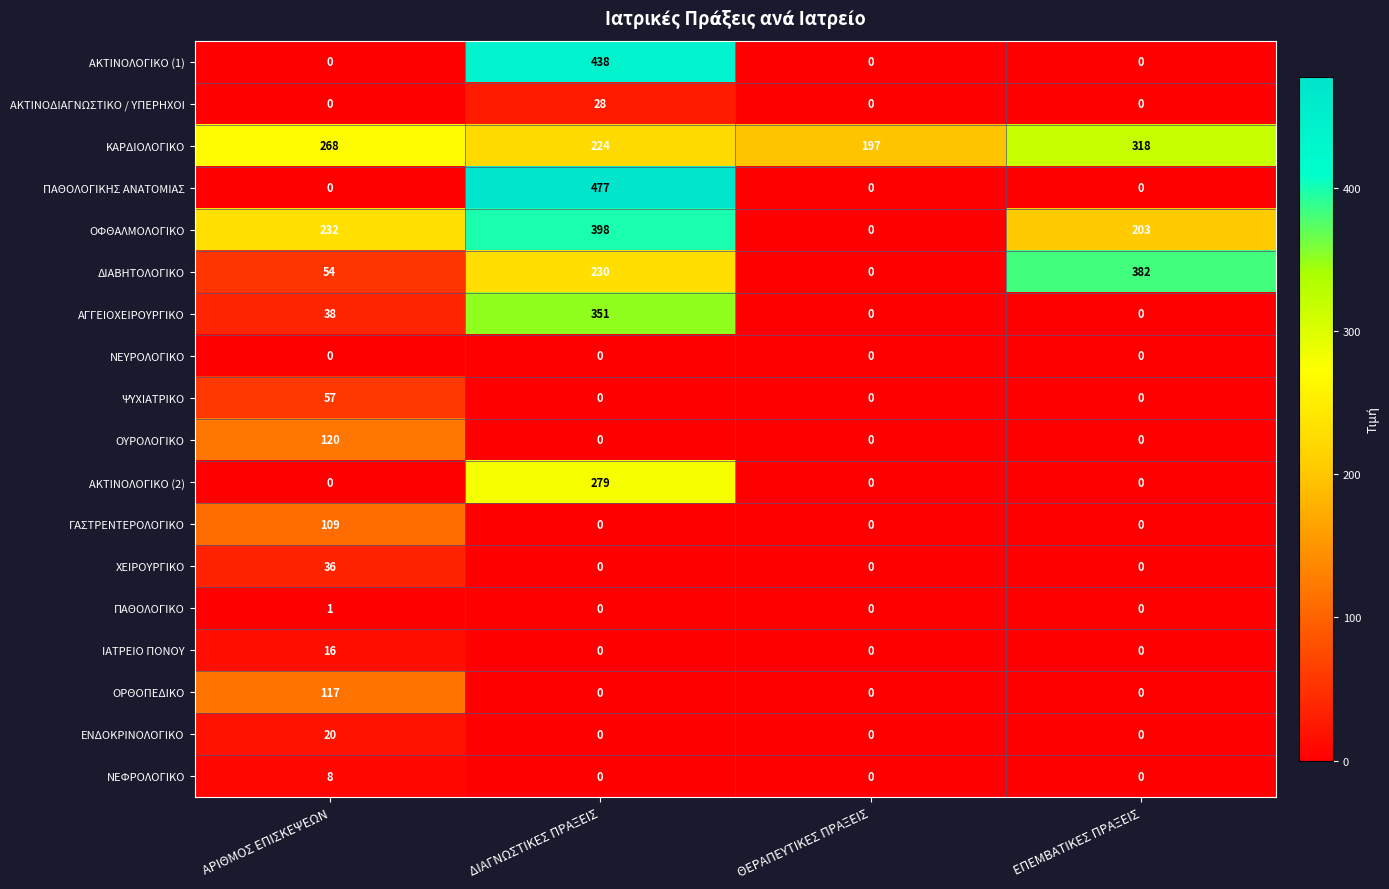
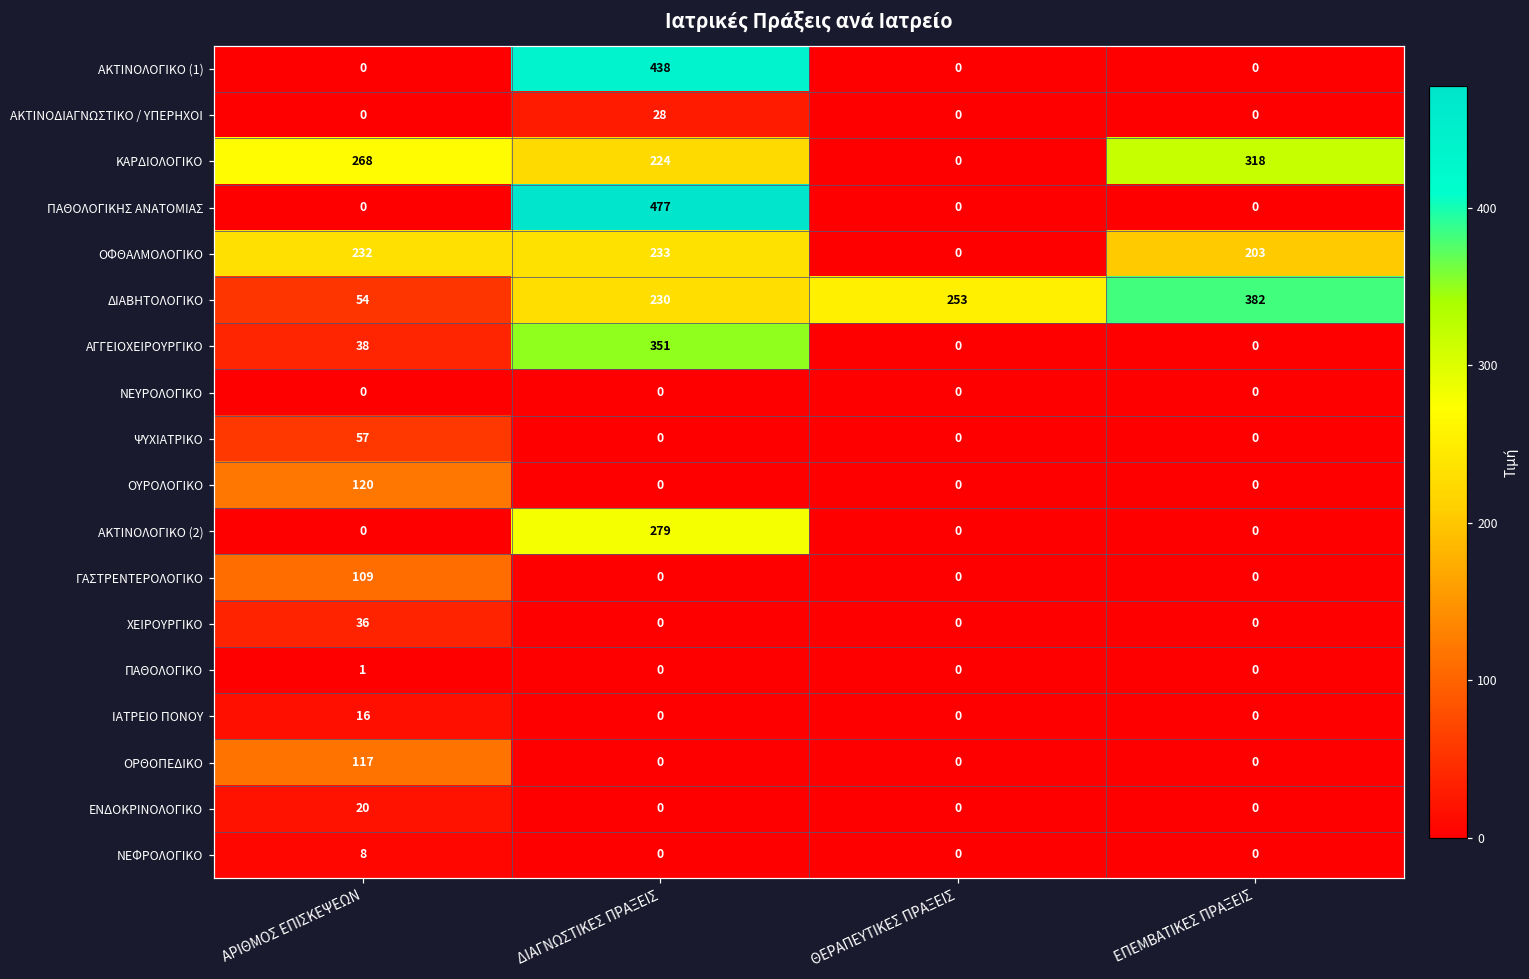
  {
    "ΑΚΤΙΝΟΛΟΓΙΚΟ (1)": {
      "ΑΡΙΘΜΟΣ ΕΠΙΣΚΕΨΕΩΝ": 0,
      "ΔΙΑΓΝΩΣΤΙΚΕΣ ΠΡΑΞΕΙΣ": 438,
      "ΘΕΡΑΠΕΥΤΙΚΕΣ ΠΡΑΞΕΙΣ": 0,
      "ΕΠΕΜΒΑΤΙΚΕΣ ΠΡΑΞΕΙΣ": 0
    },
    "ΑΚΤΙΝΟΔΙΑΓΝΩΣΤΙΚΟ / ΥΠΕΡΗΧΟΙ": {
      "ΑΡΙΘΜΟΣ ΕΠΙΣΚΕΨΕΩΝ": 0,
      "ΔΙΑΓΝΩΣΤΙΚΕΣ ΠΡΑΞΕΙΣ": 28,
      "ΘΕΡΑΠΕΥΤΙΚΕΣ ΠΡΑΞΕΙΣ": 0,
      "ΕΠΕΜΒΑΤΙΚΕΣ ΠΡΑΞΕΙΣ": 0
    },
    "ΚΑΡΔΙΟΛΟΓΙΚΟ": {
      "ΑΡΙΘΜΟΣ ΕΠΙΣΚΕΨΕΩΝ": 268,
      "ΔΙΑΓΝΩΣΤΙΚΕΣ ΠΡΑΞΕΙΣ": 224,
-     "ΘΕΡΑΠΕΥΤΙΚΕΣ ΠΡΑΞΕΙΣ": 197,
+     "ΘΕΡΑΠΕΥΤΙΚΕΣ ΠΡΑΞΕΙΣ": 0,
      "ΕΠΕΜΒΑΤΙΚΕΣ ΠΡΑΞΕΙΣ": 318
    },
    "ΠΑΘΟΛΟΓΙΚΗΣ ΑΝΑΤΟΜΙΑΣ": {
      "ΑΡΙΘΜΟΣ ΕΠΙΣΚΕΨΕΩΝ": 0,
      "ΔΙΑΓΝΩΣΤΙΚΕΣ ΠΡΑΞΕΙΣ": 477,
      "ΘΕΡΑΠΕΥΤΙΚΕΣ ΠΡΑΞΕΙΣ": 0,
      "ΕΠΕΜΒΑΤΙΚΕΣ ΠΡΑΞΕΙΣ": 0
    },
    "ΟΦΘΑΛΜΟΛΟΓΙΚΟ": {
      "ΑΡΙΘΜΟΣ ΕΠΙΣΚΕΨΕΩΝ": 232,
-     "ΔΙΑΓΝΩΣΤΙΚΕΣ ΠΡΑΞΕΙΣ": 398,
+     "ΔΙΑΓΝΩΣΤΙΚΕΣ ΠΡΑΞΕΙΣ": 233,
      "ΘΕΡΑΠΕΥΤΙΚΕΣ ΠΡΑΞΕΙΣ": 0,
      "ΕΠΕΜΒΑΤΙΚΕΣ ΠΡΑΞΕΙΣ": 203
    },
    "ΔΙΑΒΗΤΟΛΟΓΙΚΟ": {
      "ΑΡΙΘΜΟΣ ΕΠΙΣΚΕΨΕΩΝ": 54,
      "ΔΙΑΓΝΩΣΤΙΚΕΣ ΠΡΑΞΕΙΣ": 230,
-     "ΘΕΡΑΠΕΥΤΙΚΕΣ ΠΡΑΞΕΙΣ": 0,
+     "ΘΕΡΑΠΕΥΤΙΚΕΣ ΠΡΑΞΕΙΣ": 253,
      "ΕΠΕΜΒΑΤΙΚΕΣ ΠΡΑΞΕΙΣ": 382
    },
    "ΑΓΓΕΙΟΧΕΙΡΟΥΡΓΙΚΟ": {
      "ΑΡΙΘΜΟΣ ΕΠΙΣΚΕΨΕΩΝ": 38,
      "ΔΙΑΓΝΩΣΤΙΚΕΣ ΠΡΑΞΕΙΣ": 351,
      "ΘΕΡΑΠΕΥΤΙΚΕΣ ΠΡΑΞΕΙΣ": 0,
      "ΕΠΕΜΒΑΤΙΚΕΣ ΠΡΑΞΕΙΣ": 0
    },
    "ΝΕΥΡΟΛΟΓΙΚΟ": {
      "ΑΡΙΘΜΟΣ ΕΠΙΣΚΕΨΕΩΝ": 0,
      "ΔΙΑΓΝΩΣΤΙΚΕΣ ΠΡΑΞΕΙΣ": 0,
      "ΘΕΡΑΠΕΥΤΙΚΕΣ ΠΡΑΞΕΙΣ": 0,
      "ΕΠΕΜΒΑΤΙΚΕΣ ΠΡΑΞΕΙΣ": 0
    },
    "ΨΥΧΙΑΤΡΙΚΟ": {
      "ΑΡΙΘΜΟΣ ΕΠΙΣΚΕΨΕΩΝ": 57,
      "ΔΙΑΓΝΩΣΤΙΚΕΣ ΠΡΑΞΕΙΣ": 0,
      "ΘΕΡΑΠΕΥΤΙΚΕΣ ΠΡΑΞΕΙΣ": 0,
      "ΕΠΕΜΒΑΤΙΚΕΣ ΠΡΑΞΕΙΣ": 0
    },
    "ΟΥΡΟΛΟΓΙΚΟ": {
      "ΑΡΙΘΜΟΣ ΕΠΙΣΚΕΨΕΩΝ": 120,
      "ΔΙΑΓΝΩΣΤΙΚΕΣ ΠΡΑΞΕΙΣ": 0,
      "ΘΕΡΑΠΕΥΤΙΚΕΣ ΠΡΑΞΕΙΣ": 0,
      "ΕΠΕΜΒΑΤΙΚΕΣ ΠΡΑΞΕΙΣ": 0
    },
    "ΑΚΤΙΝΟΛΟΓΙΚΟ (2)": {
      "ΑΡΙΘΜΟΣ ΕΠΙΣΚΕΨΕΩΝ": 0,
      "ΔΙΑΓΝΩΣΤΙΚΕΣ ΠΡΑΞΕΙΣ": 279,
      "ΘΕΡΑΠΕΥΤΙΚΕΣ ΠΡΑΞΕΙΣ": 0,
      "ΕΠΕΜΒΑΤΙΚΕΣ ΠΡΑΞΕΙΣ": 0
    },
    "ΓΑΣΤΡΕΝΤΕΡΟΛΟΓΙΚΟ": {
      "ΑΡΙΘΜΟΣ ΕΠΙΣΚΕΨΕΩΝ": 109,
      "ΔΙΑΓΝΩΣΤΙΚΕΣ ΠΡΑΞΕΙΣ": 0,
      "ΘΕΡΑΠΕΥΤΙΚΕΣ ΠΡΑΞΕΙΣ": 0,
      "ΕΠΕΜΒΑΤΙΚΕΣ ΠΡΑΞΕΙΣ": 0
    },
    "ΧΕΙΡΟΥΡΓΙΚΟ": {
      "ΑΡΙΘΜΟΣ ΕΠΙΣΚΕΨΕΩΝ": 36,
      "ΔΙΑΓΝΩΣΤΙΚΕΣ ΠΡΑΞΕΙΣ": 0,
      "ΘΕΡΑΠΕΥΤΙΚΕΣ ΠΡΑΞΕΙΣ": 0,
      "ΕΠΕΜΒΑΤΙΚΕΣ ΠΡΑΞΕΙΣ": 0
    },
    "ΠΑΘΟΛΟΓΙΚΟ": {
      "ΑΡΙΘΜΟΣ ΕΠΙΣΚΕΨΕΩΝ": 1,
      "ΔΙΑΓΝΩΣΤΙΚΕΣ ΠΡΑΞΕΙΣ": 0,
      "ΘΕΡΑΠΕΥΤΙΚΕΣ ΠΡΑΞΕΙΣ": 0,
      "ΕΠΕΜΒΑΤΙΚΕΣ ΠΡΑΞΕΙΣ": 0
    },
    "ΙΑΤΡΕΙΟ ΠΟΝΟΥ": {
      "ΑΡΙΘΜΟΣ ΕΠΙΣΚΕΨΕΩΝ": 16,
      "ΔΙΑΓΝΩΣΤΙΚΕΣ ΠΡΑΞΕΙΣ": 0,
      "ΘΕΡΑΠΕΥΤΙΚΕΣ ΠΡΑΞΕΙΣ": 0,
      "ΕΠΕΜΒΑΤΙΚΕΣ ΠΡΑΞΕΙΣ": 0
    },
    "ΟΡΘΟΠΕΔΙΚΟ": {
      "ΑΡΙΘΜΟΣ ΕΠΙΣΚΕΨΕΩΝ": 117,
      "ΔΙΑΓΝΩΣΤΙΚΕΣ ΠΡΑΞΕΙΣ": 0,
      "ΘΕΡΑΠΕΥΤΙΚΕΣ ΠΡΑΞΕΙΣ": 0,
      "ΕΠΕΜΒΑΤΙΚΕΣ ΠΡΑΞΕΙΣ": 0
    },
    "ΕΝΔΟΚΡΙΝΟΛΟΓΙΚΟ": {
      "ΑΡΙΘΜΟΣ ΕΠΙΣΚΕΨΕΩΝ": 20,
      "ΔΙΑΓΝΩΣΤΙΚΕΣ ΠΡΑΞΕΙΣ": 0,
      "ΘΕΡΑΠΕΥΤΙΚΕΣ ΠΡΑΞΕΙΣ": 0,
      "ΕΠΕΜΒΑΤΙΚΕΣ ΠΡΑΞΕΙΣ": 0
    },
    "ΝΕΦΡΟΛΟΓΙΚΟ": {
      "ΔΙΑΓΝΩΣΤΙΚΕΣ ΠΡΑΞΕΙΣ": 0,
      "ΘΕΡΑΠΕΥΤΙΚΕΣ ΠΡΑΞΕΙΣ": 0,
      "ΕΠΕΜΒΑΤΙΚΕΣ ΠΡΑΞΕΙΣ": 0
    }
  }
